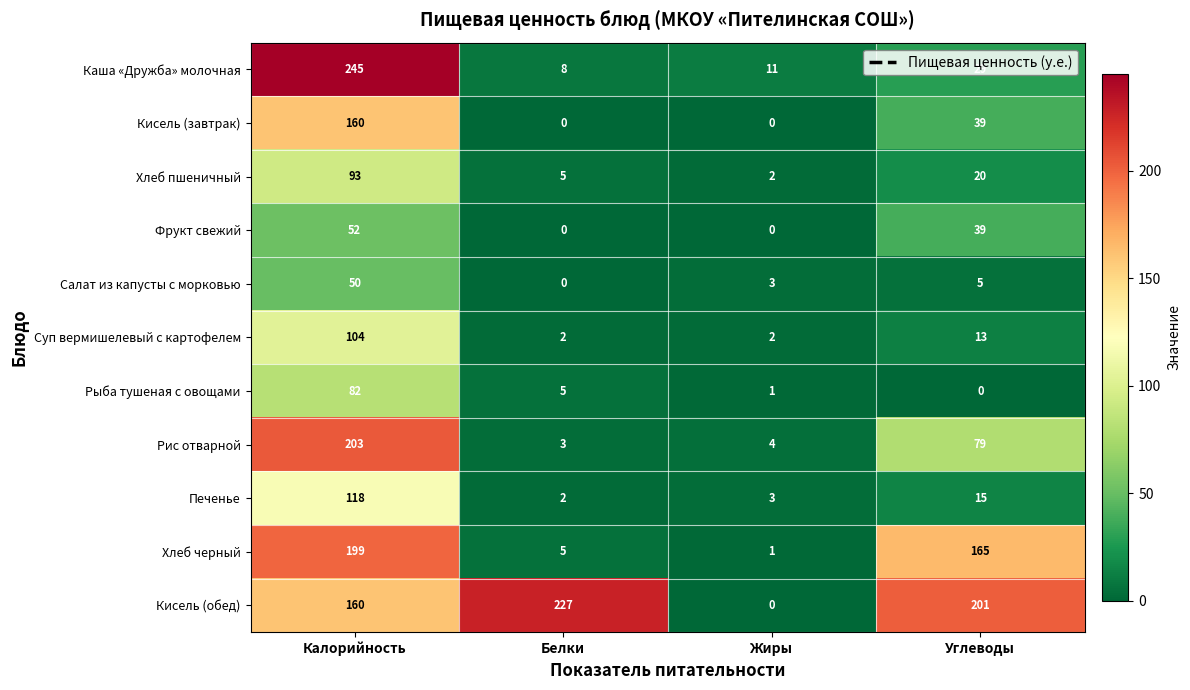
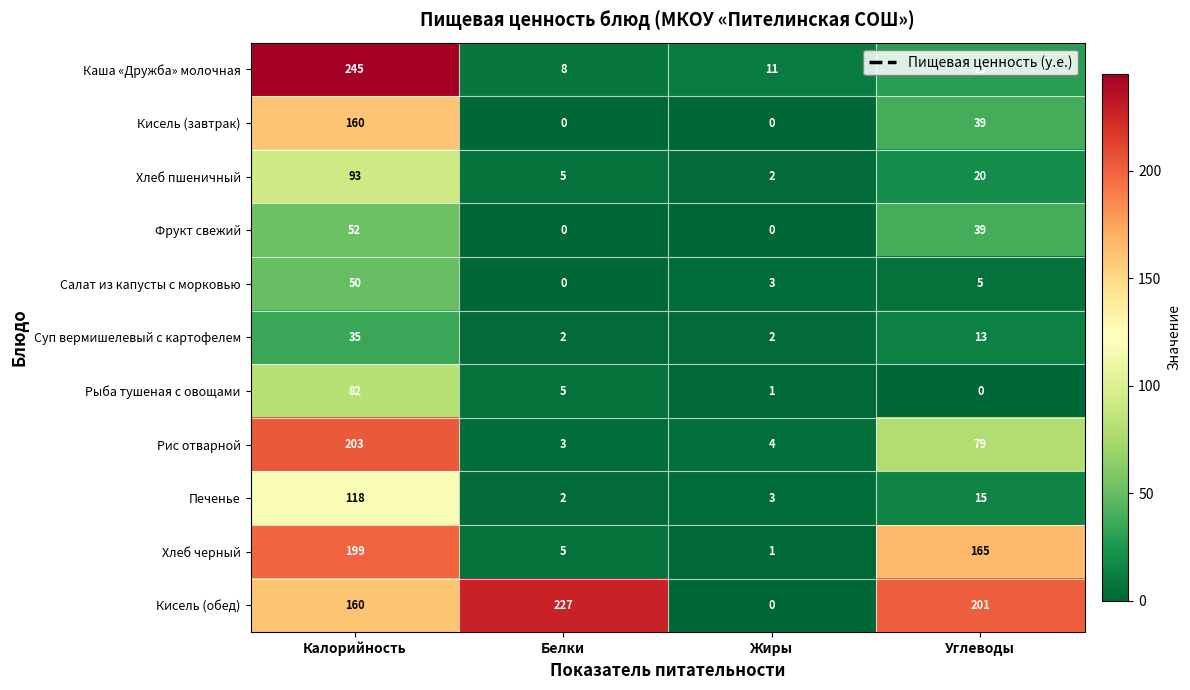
  {
    "Каша «Дружба» молочная": {
      "Калорийность": 245,
      "Белки": 8,
      "Жиры": 11
    },
    "Кисель (завтрак)": {
      "Калорийность": 160,
      "Белки": 0,
      "Жиры": 0,
      "Углеводы": 39
    },
    "Хлеб пшеничный": {
      "Калорийность": 93,
      "Белки": 5,
      "Жиры": 2,
      "Углеводы": 20
    },
    "Фрукт свежий": {
      "Калорийность": 52,
      "Белки": 0,
      "Жиры": 0,
      "Углеводы": 39
    },
    "Салат из капусты с морковью": {
      "Калорийность": 50,
      "Белки": 0,
      "Жиры": 3,
      "Углеводы": 5
    },
    "Суп вермишелевый с картофелем": {
-     "Калорийность": 104,
+     "Калорийность": 35,
      "Белки": 2,
      "Жиры": 2,
      "Углеводы": 13
    },
    "Рыба тушеная с овощами": {
      "Калорийность": 82,
      "Белки": 5,
      "Жиры": 1,
      "Углеводы": 0
    },
    "Рис отварной": {
      "Калорийность": 203,
      "Белки": 3,
      "Жиры": 4,
      "Углеводы": 79
    },
    "Печенье": {
      "Калорийность": 118,
      "Белки": 2,
      "Жиры": 3,
      "Углеводы": 15
    },
    "Хлеб черный": {
      "Калорийность": 199,
      "Белки": 5,
      "Жиры": 1,
      "Углеводы": 165
    },
    "Кисель (обед)": {
      "Калорийность": 160,
      "Белки": 227,
      "Жиры": 0,
      "Углеводы": 201
    }
  }
